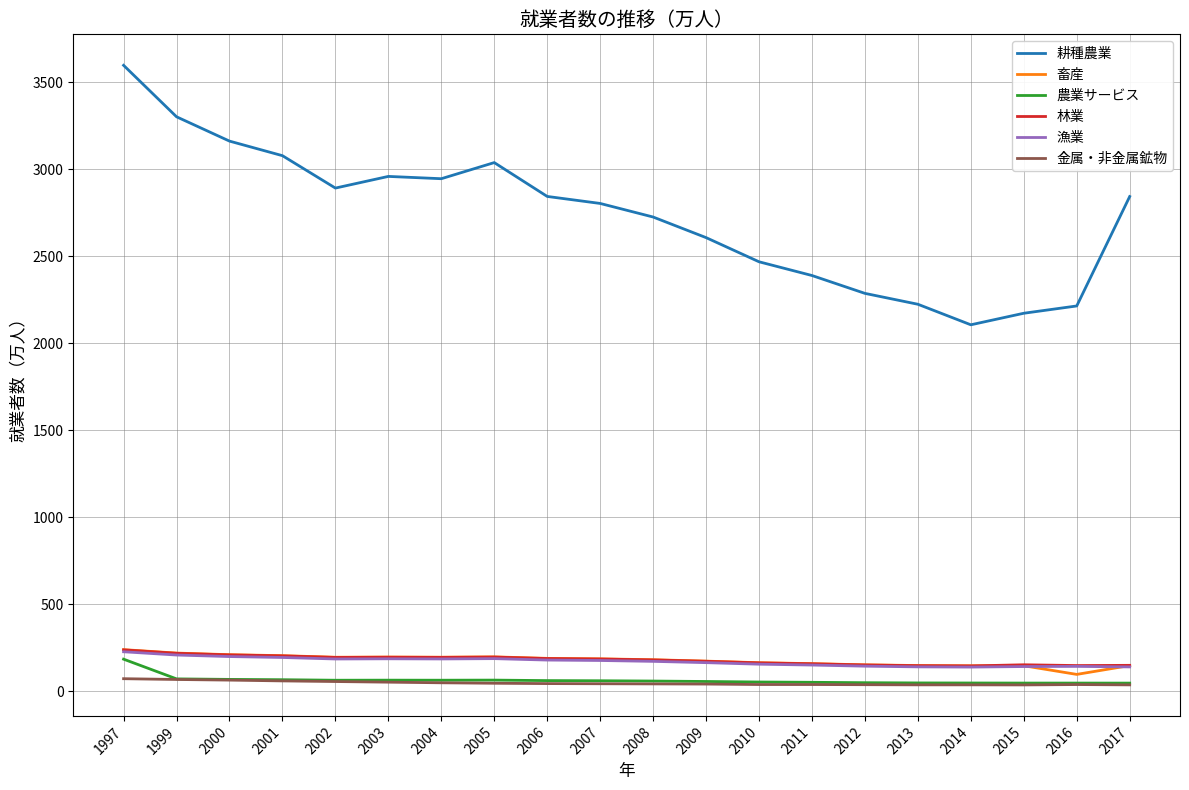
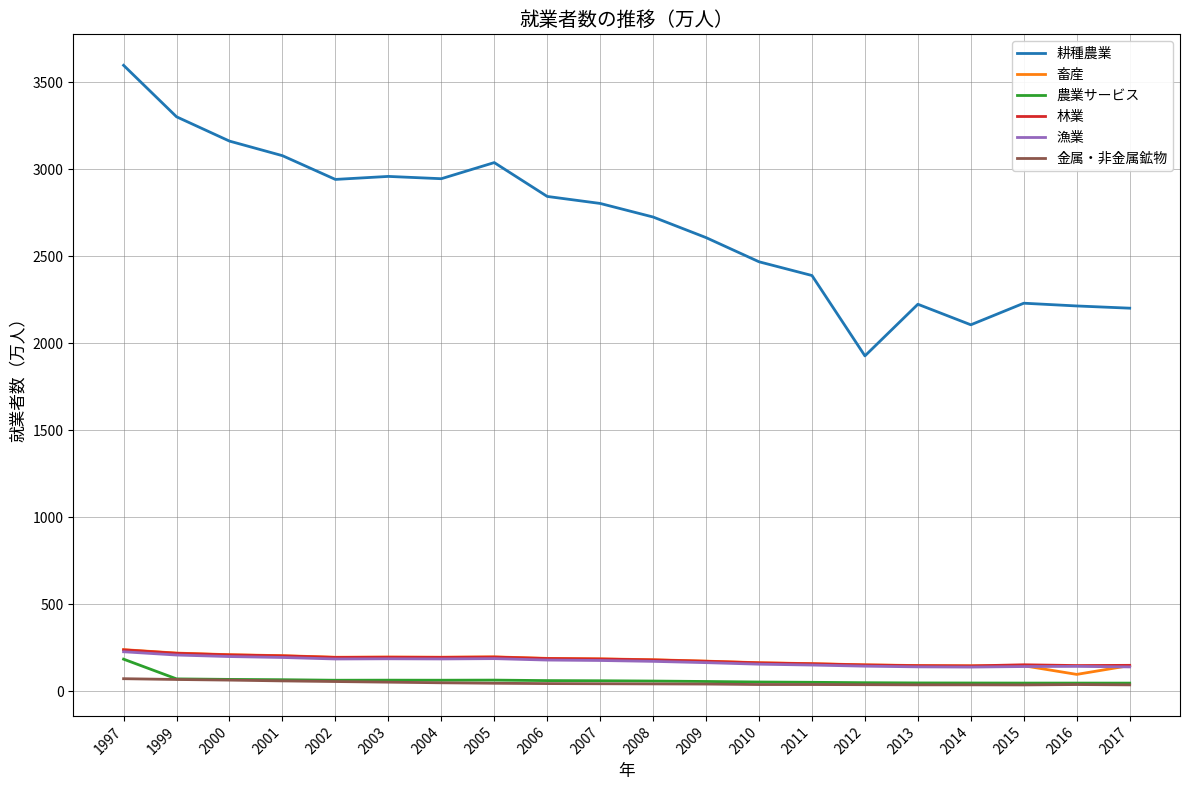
  {
    "耕種農業": {
      "1997": 3600,
      "1999": 3300,
      "2000": 3160,
      "2001": 3080,
-     "2002": 2890,
+     "2002": 2940,
      "2003": 2960,
      "2004": 2940,
      "2005": 3040,
      "2006": 2840,
      "2007": 2800,
      "2008": 2720,
      "2009": 2610,
      "2010": 2470,
      "2011": 2390,
-     "2012": 2290,
+     "2012": 1930,
      "2013": 2220,
      "2014": 2110,
-     "2015": 2170,
+     "2015": 2230,
      "2016": 2210,
-     "2017": 2840
+     "2017": 2200
    },
    "畜産": {
      "2016": 100
    },
    "農業サービス": {
      "1997": 180,
      "2004": 60,
      "2005": 60,
      "2006": 60,
      "2007": 60,
      "2008": 60,
      "2009": 60
    },
    "金属・非金属鉱物": {
      "1997": 70,
      "2004": 50,
      "2005": 50,
      "2006": 40,
      "2007": 40,
      "2008": 40,
      "2009": 40
    }
  }
